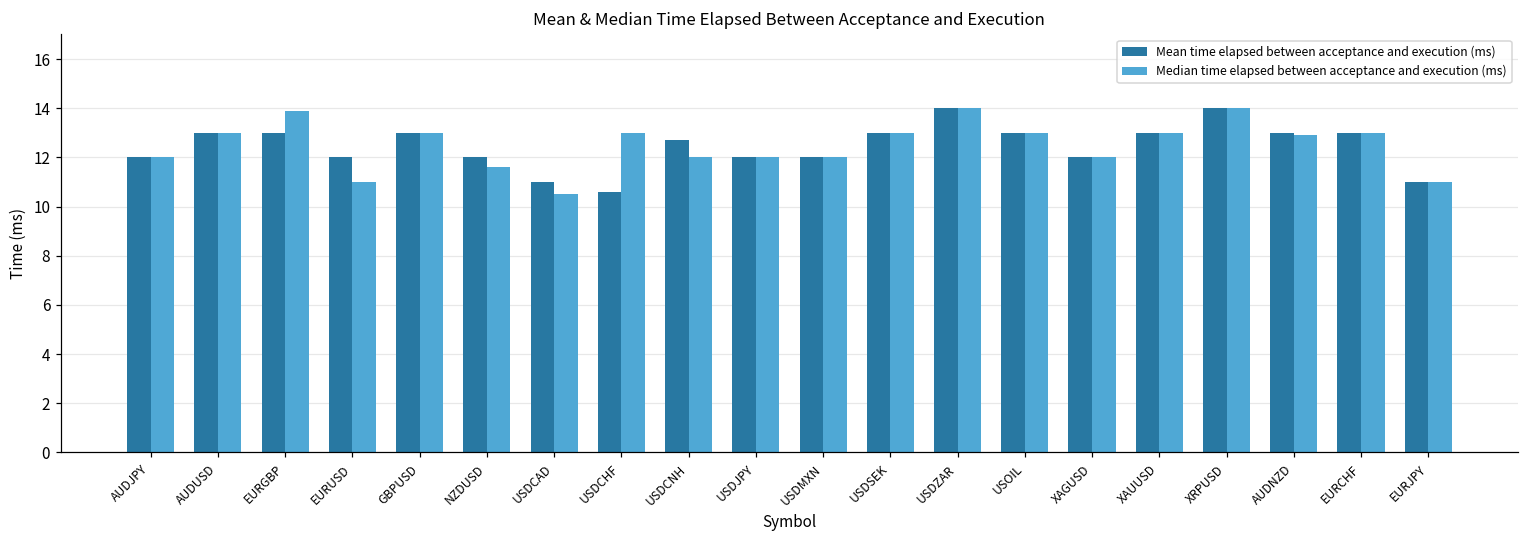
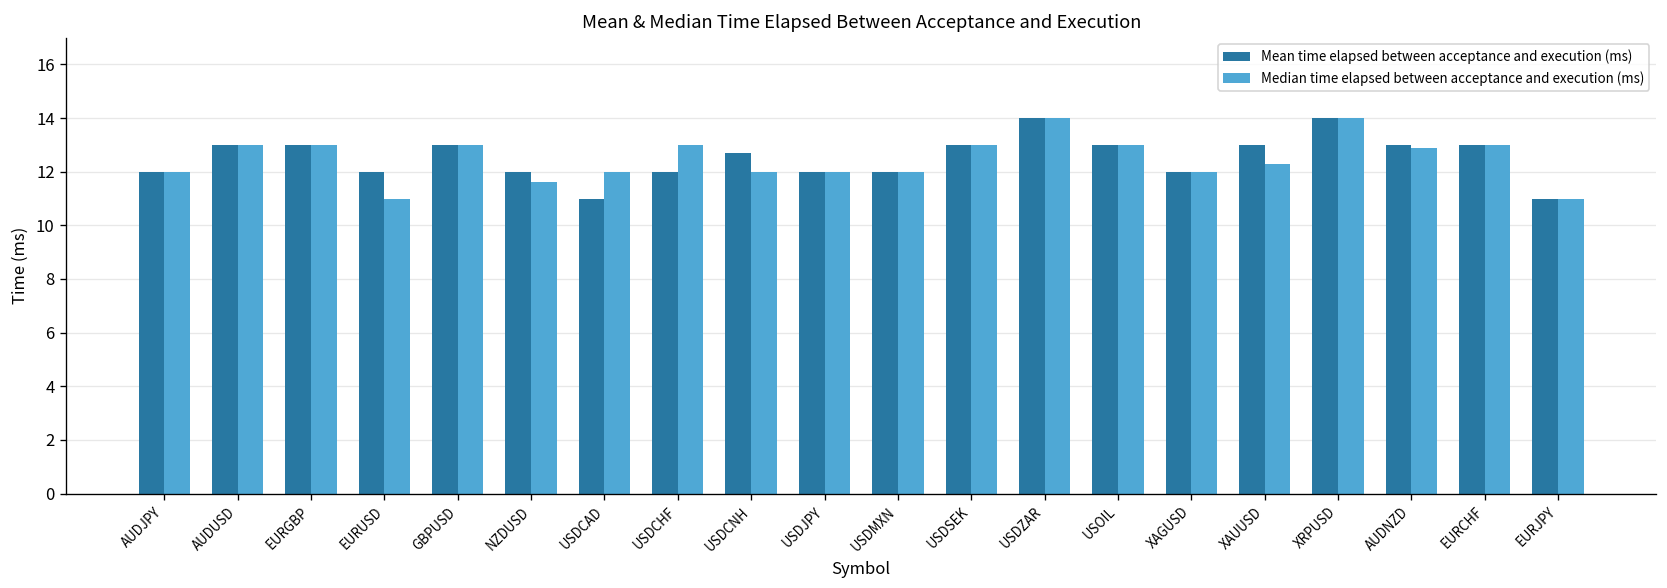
  {
    "Mean time elapsed between acceptance and execution (ms)": {
      "AUDJPY": 12.0,
      "AUDUSD": 13.0,
      "EURGBP": 13.0,
      "EURUSD": 12.0,
      "GBPUSD": 13.0,
      "NZDUSD": 12.0,
      "USDCAD": 11.0,
-     "USDCHF": 10.6,
+     "USDCHF": 12.0,
      "USDCNH": 12.7,
      "USDJPY": 12.0,
      "USDMXN": 12.0,
      "USDSEK": 13.0,
      "USDZAR": 14.0,
      "USOIL": 13.0,
      "XAGUSD": 12.0,
      "XAUUSD": 13.0,
      "XRPUSD": 14.0,
      "AUDNZD": 13.0,
      "EURCHF": 13.0,
      "EURJPY": 11.0
    },
    "Median time elapsed between acceptance and execution (ms)": {
      "AUDJPY": 12.0,
      "AUDUSD": 13.0,
-     "EURGBP": 13.9,
+     "EURGBP": 13.0,
      "EURUSD": 11.0,
      "GBPUSD": 13.0,
      "NZDUSD": 11.6,
-     "USDCAD": 10.5,
+     "USDCAD": 12.0,
      "USDCHF": 13.0,
      "USDCNH": 12.0,
      "USDJPY": 12.0,
      "USDMXN": 12.0,
      "USDSEK": 13.0,
      "USDZAR": 14.0,
      "USOIL": 13.0,
      "XAGUSD": 12.0,
-     "XAUUSD": 13.0,
+     "XAUUSD": 12.3,
      "XRPUSD": 14.0,
      "AUDNZD": 12.9,
      "EURCHF": 13.0,
      "EURJPY": 11.0
    }
  }
